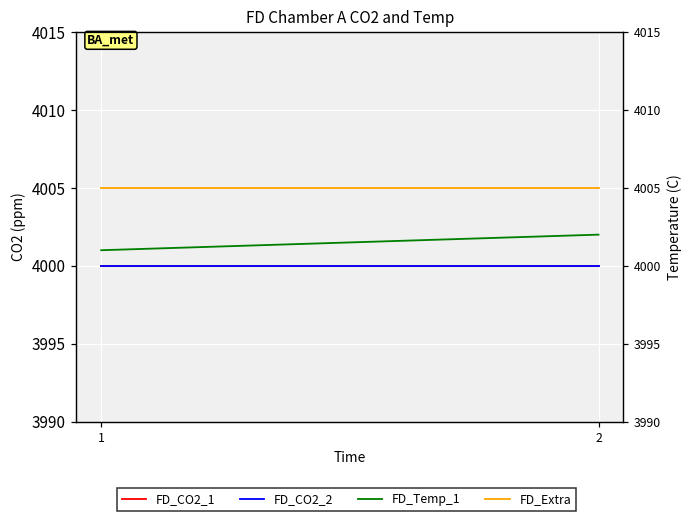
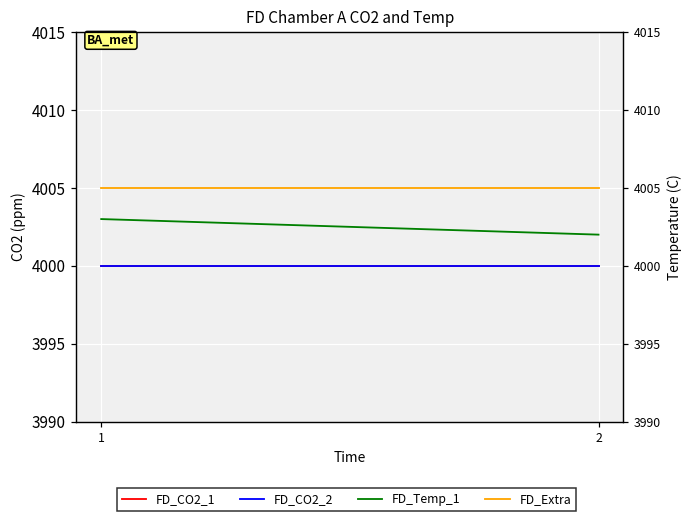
  {
    "FD_CO2_2": {
      "1": 4000,
      "2": 4000
    },
    "FD_Temp_1": {
-     "1": 4001,
+     "1": 4003,
      "2": 4002
    },
    "FD_Extra": {
      "1": 4005,
      "2": 4005
    }
  }
